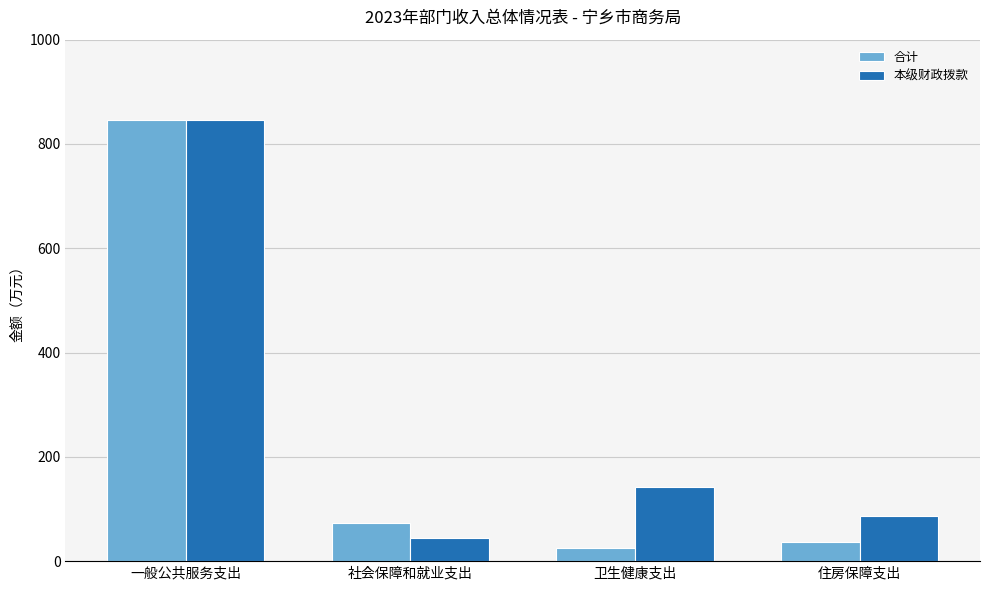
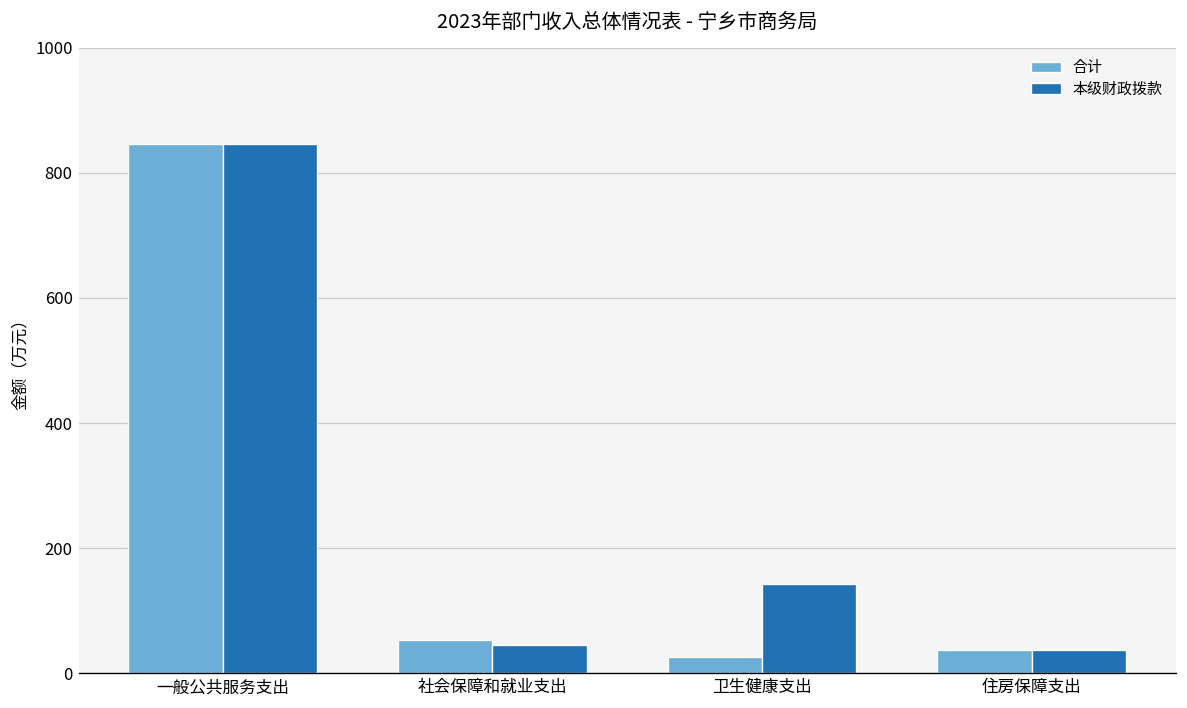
  {
    "合计": {
      "一般公共服务支出": 850,
-     "社会保障和就业支出": 70,
+     "社会保障和就业支出": 50,
      "卫生健康支出": 30,
      "住房保障支出": 40
    },
    "本级财政拨款": {
      "一般公共服务支出": 850,
      "社会保障和就业支出": 40,
      "卫生健康支出": 140,
-     "住房保障支出": 90
+     "住房保障支出": 40
    }
  }
